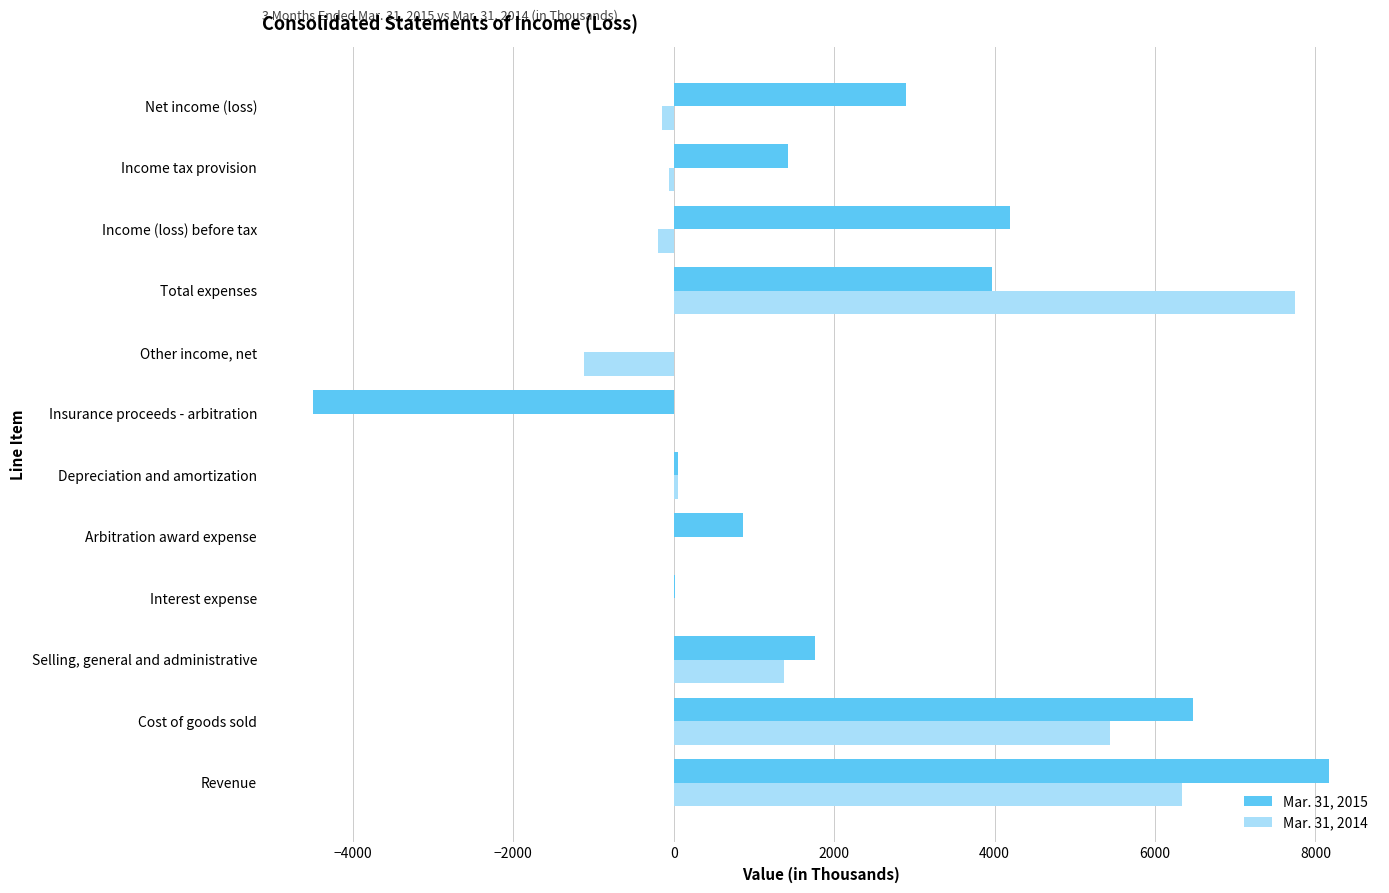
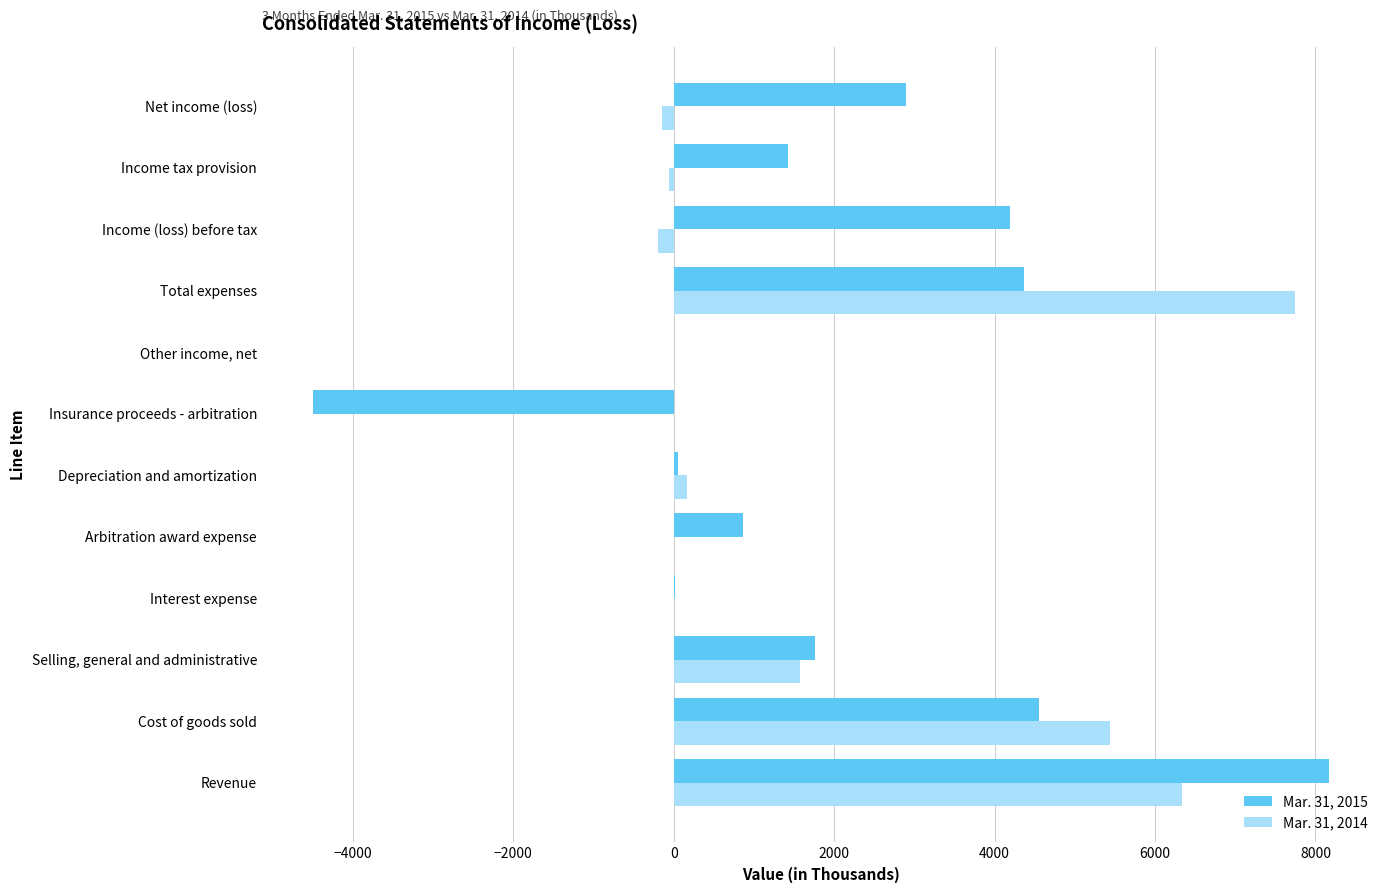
  {
    "Mar. 31, 2015": {
      "Net income (loss)": 2900,
      "Income tax provision": 1400,
      "Income (loss) before tax": 4200,
-     "Total expenses": 4000,
+     "Total expenses": 4400,
      "Insurance proceeds - arbitration": -4500,
      "Depreciation and amortization": 100,
      "Arbitration award expense": 900,
      "Selling, general and administrative": 1800,
-     "Cost of goods sold": 6500,
+     "Cost of goods sold": 4500,
      "Revenue": 8200
    },
    "Mar. 31, 2014": {
      "Net income (loss)": -100,
      "Income tax provision": -100,
      "Income (loss) before tax": -200,
      "Total expenses": 7700,
-     "Other income, net": -1100,
+     "Other income, net": 0,
      "Insurance proceeds - arbitration": 0,
-     "Depreciation and amortization": 100,
+     "Depreciation and amortization": 200,
      "Arbitration award expense": 0,
-     "Selling, general and administrative": 1400,
+     "Selling, general and administrative": 1600,
      "Cost of goods sold": 5400,
      "Revenue": 6300
    }
  }
